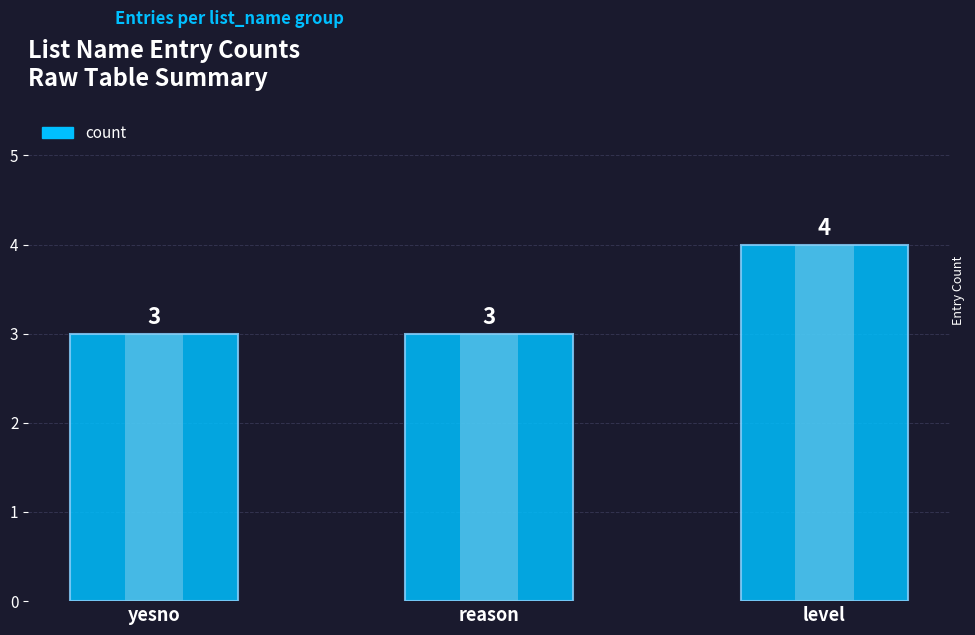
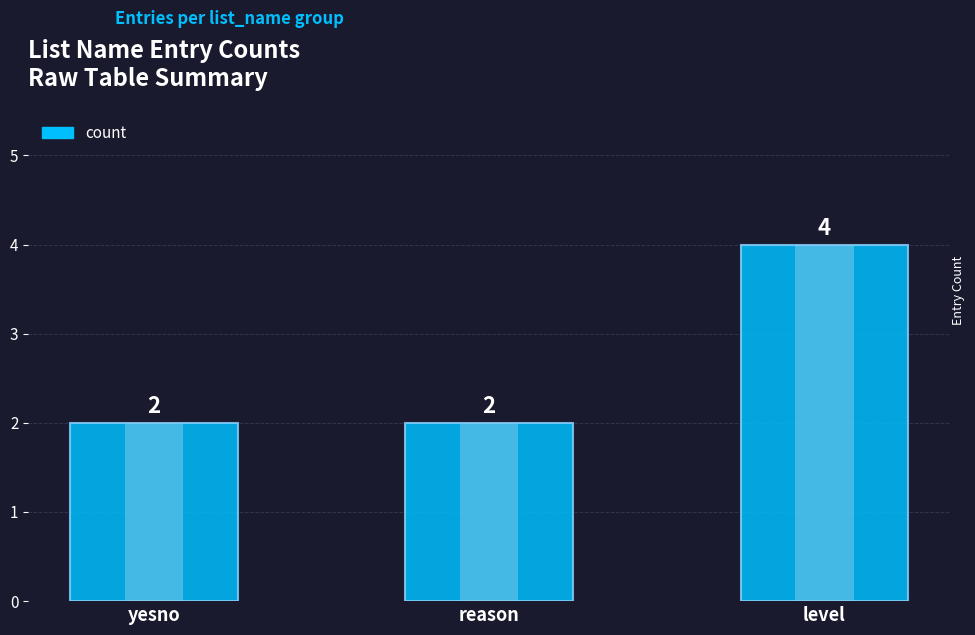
  {
-   "yesno": 3,
-   "reason": 3,
+   "yesno": 2,
+   "reason": 2,
    "level": 4
  }
